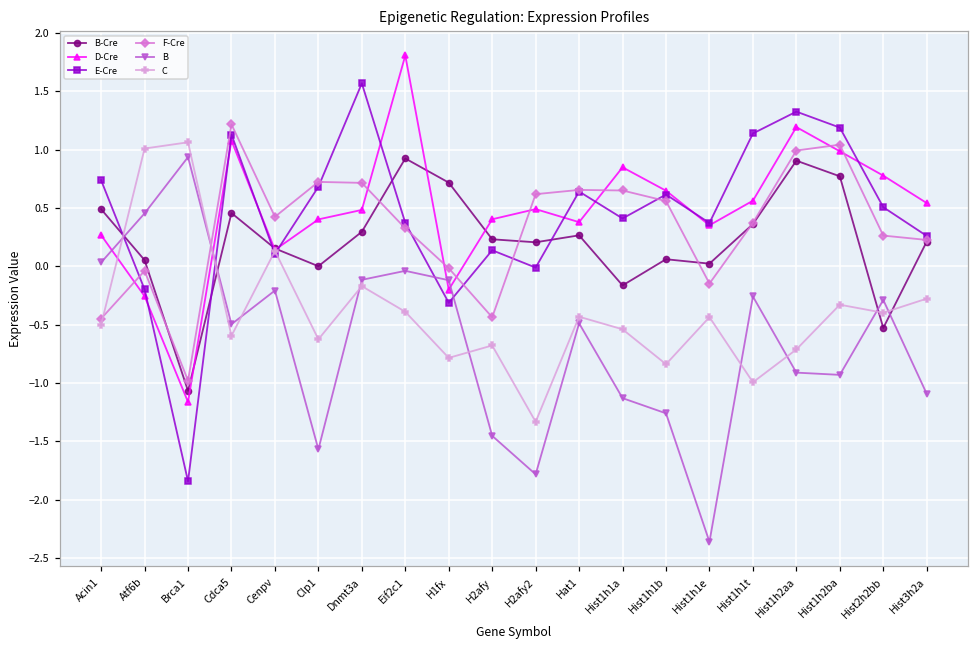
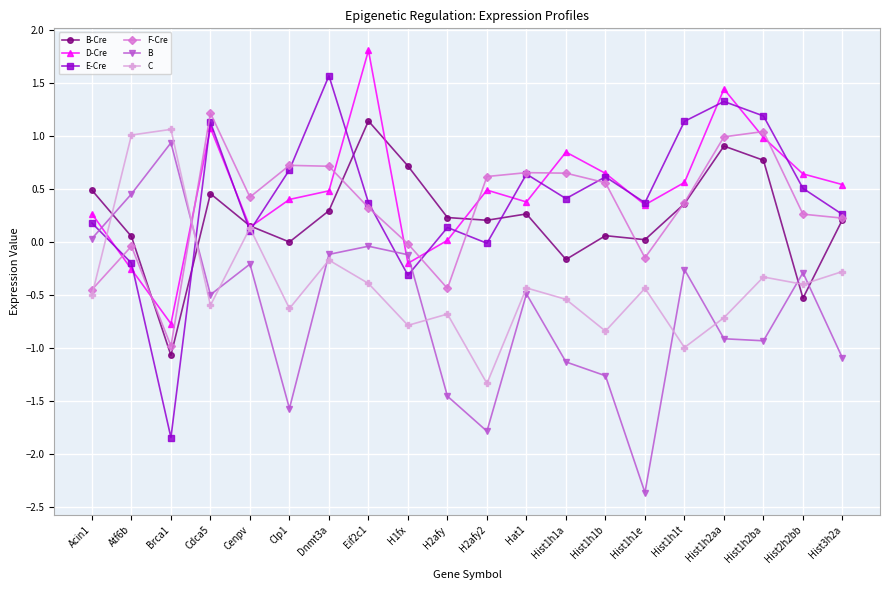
  {
    "B-Cre": {
      "Acin1": 0.49,
      "Atf6b": 0.05,
      "Brca1": -1.07,
      "Cdca5": 0.46,
      "Clp1": 0.00,
      "Dnmt3a": 0.30,
-     "Eif2c1": 0.92,
+     "Eif2c1": 1.14,
      "H1fx": 0.72,
      "H2afy": 0.23,
      "H2afy2": 0.21,
      "Hat1": 0.26,
      "Hist1h1a": -0.16,
      "Hist1h1b": 0.06,
      "Hist1h1e": 0.02,
      "Hist1h2aa": 0.91,
      "Hist1h2ba": 0.77,
      "Hist2h2bb": -0.53
    },
    "D-Cre": {
      "Acin1": 0.27,
      "Atf6b": -0.26,
-     "Brca1": -1.16,
+     "Brca1": -0.77,
      "Cdca5": 1.08,
      "Clp1": 0.40,
      "Dnmt3a": 0.48,
      "Eif2c1": 1.81,
      "H1fx": -0.20,
-     "H2afy": 0.40,
+     "H2afy": 0.02,
      "H2afy2": 0.49,
      "Hat1": 0.38,
      "Hist1h1a": 0.85,
      "Hist1h1b": 0.65,
      "Hist1h1t": 0.56,
-     "Hist1h2aa": 1.19,
+     "Hist1h2aa": 1.44,
      "Hist1h2ba": 0.99,
-     "Hist2h2bb": 0.78,
+     "Hist2h2bb": 0.64,
      "Hist3h2a": 0.54
    },
    "E-Cre": {
-     "Acin1": 0.74,
+     "Acin1": 0.18,
      "Atf6b": -0.20,
      "Brca1": -1.84,
      "Cdca5": 1.13,
      "Cenpv": 0.11,
      "Clp1": 0.68,
      "Dnmt3a": 1.57,
      "Eif2c1": 0.37,
      "H1fx": -0.31,
      "H2afy": 0.14,
      "H2afy2": -0.01,
      "Hist1h1a": 0.41,
      "Hist1h1b": 0.61,
      "Hist1h1t": 1.14,
      "Hist1h2aa": 1.33,
      "Hist1h2ba": 1.19,
      "Hist2h2bb": 0.51,
      "Hist3h2a": 0.26
    }
  }
